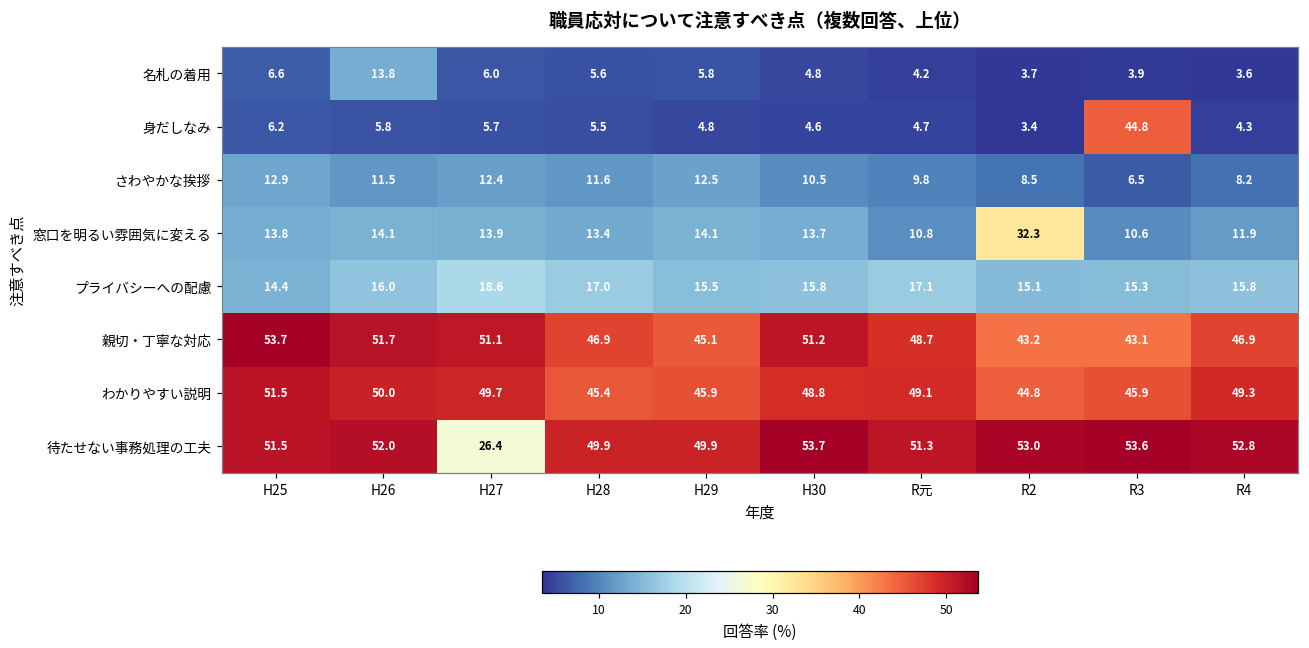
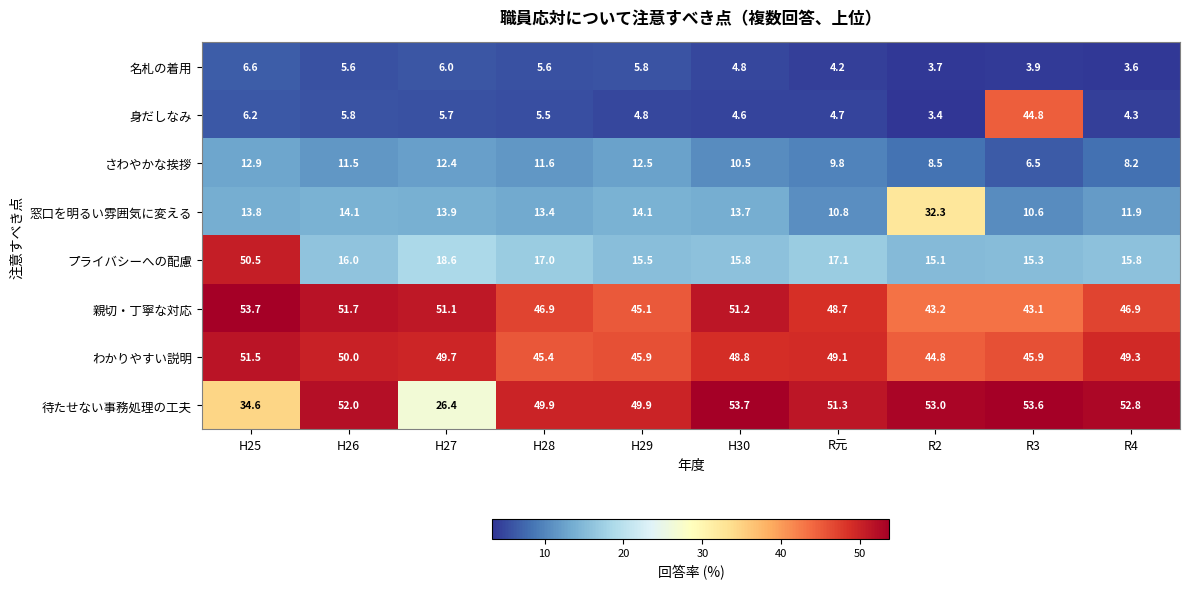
  {
    "名札の着用": {
      "H25": 6.6,
-     "H26": 13.8,
+     "H26": 5.6,
      "H27": 6.0,
      "H28": 5.6,
      "H29": 5.8,
      "H30": 4.8,
      "R元": 4.2,
      "R2": 3.7,
      "R3": 3.9,
      "R4": 3.6
    },
    "身だしなみ": {
      "H25": 6.2,
      "H26": 5.8,
      "H27": 5.7,
      "H28": 5.5,
      "H29": 4.8,
      "H30": 4.6,
      "R元": 4.7,
      "R2": 3.4,
      "R3": 44.8,
      "R4": 4.3
    },
    "さわやかな挨拶": {
      "H25": 12.9,
      "H26": 11.5,
      "H27": 12.4,
      "H28": 11.6,
      "H29": 12.5,
      "H30": 10.5,
      "R元": 9.8,
      "R2": 8.5,
      "R3": 6.5,
      "R4": 8.2
    },
    "窓口を明るい雰囲気に変える": {
      "H25": 13.8,
      "H26": 14.1,
      "H27": 13.9,
      "H28": 13.4,
      "H29": 14.1,
      "H30": 13.7,
      "R元": 10.8,
      "R2": 32.3,
      "R3": 10.6,
      "R4": 11.9
    },
    "プライバシーへの配慮": {
-     "H25": 14.4,
+     "H25": 50.5,
      "H26": 16.0,
      "H27": 18.6,
      "H28": 17.0,
      "H29": 15.5,
      "H30": 15.8,
      "R元": 17.1,
      "R2": 15.1,
      "R3": 15.3,
      "R4": 15.8
    },
    "親切・丁寧な対応": {
      "H25": 53.7,
      "H26": 51.7,
      "H27": 51.1,
      "H28": 46.9,
      "H29": 45.1,
      "H30": 51.2,
      "R元": 48.7,
      "R2": 43.2,
      "R3": 43.1,
      "R4": 46.9
    },
    "わかりやすい説明": {
      "H25": 51.5,
      "H26": 50.0,
      "H27": 49.7,
      "H28": 45.4,
      "H29": 45.9,
      "H30": 48.8,
      "R元": 49.1,
      "R2": 44.8,
      "R3": 45.9,
      "R4": 49.3
    },
    "待たせない事務処理の工夫": {
-     "H25": 51.5,
+     "H25": 34.6,
      "H26": 52.0,
      "H27": 26.4,
      "H28": 49.9,
      "H29": 49.9,
      "H30": 53.7,
      "R元": 51.3,
      "R2": 53.0,
      "R3": 53.6,
      "R4": 52.8
    }
  }
